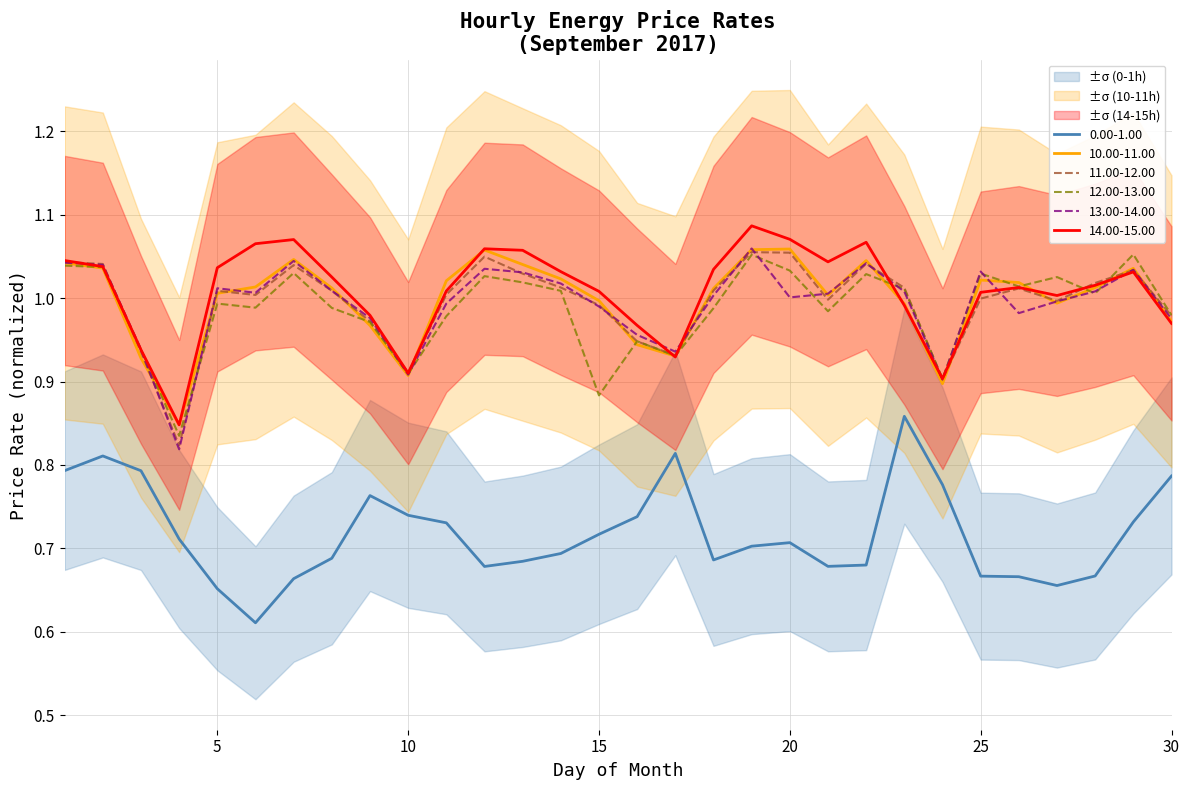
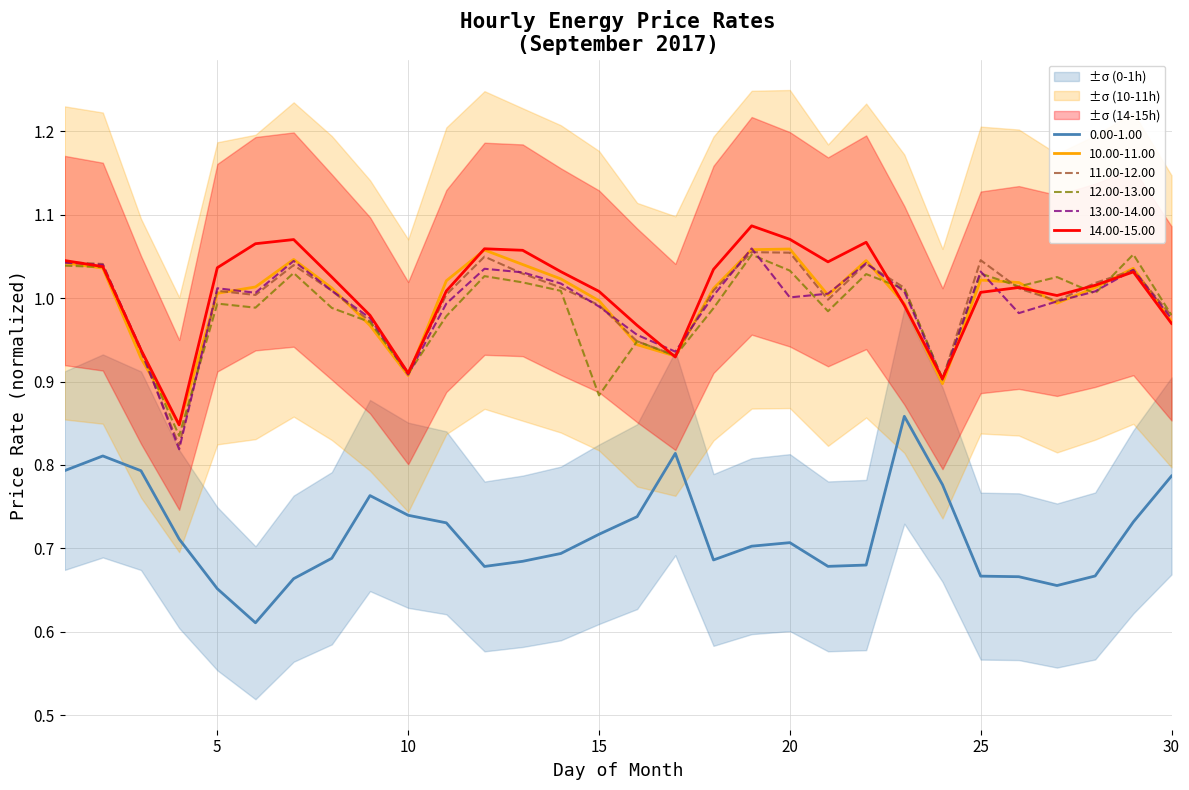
  {
    "11.00-12.00": {
      "20": 1.05,
-     "25": 1.00
+     "25": 1.05
    },
    "12.00-13.00": {
      "5": 0.99,
      "15": 0.88,
      "20": 1.03
    },
    "13.00-14.00": {
      "20": 1.00,
      "30": 0.98
    }
  }
